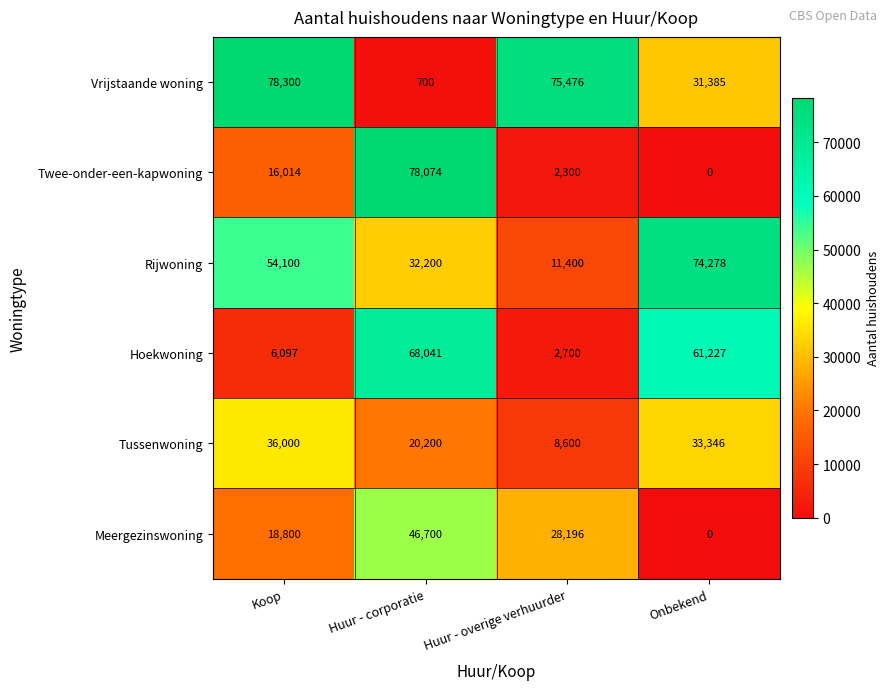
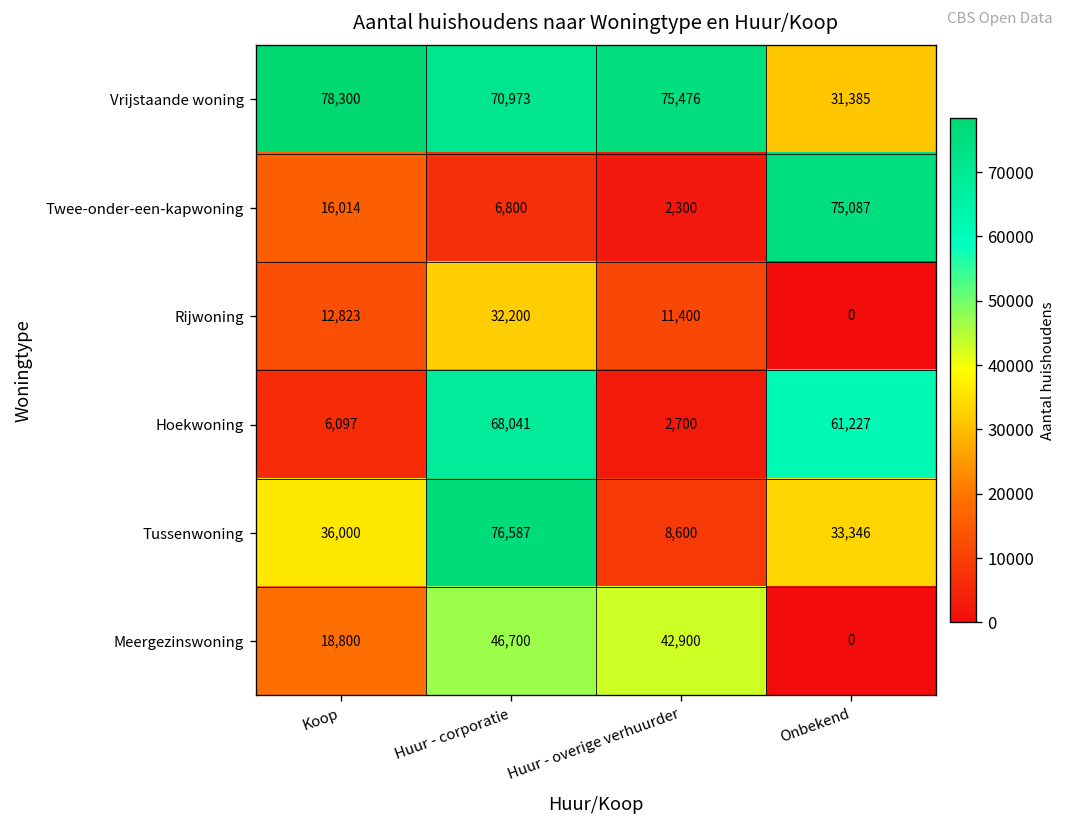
  {
    "Vrijstaande woning": {
      "Koop": "78,300",
-     "Huur - corporatie": "700",
+     "Huur - corporatie": "70,973",
      "Huur - overige verhuurder": "75,476",
      "Onbekend": "31,385"
    },
    "Twee-onder-een-kapwoning": {
      "Koop": "16,014",
-     "Huur - corporatie": "78,074",
+     "Huur - corporatie": "6,800",
      "Huur - overige verhuurder": "2,300",
-     "Onbekend": "0"
+     "Onbekend": "75,087"
    },
    "Rijwoning": {
-     "Koop": "54,100",
+     "Koop": "12,823",
      "Huur - corporatie": "32,200",
      "Huur - overige verhuurder": "11,400",
-     "Onbekend": "74,278"
+     "Onbekend": "0"
    },
    "Hoekwoning": {
      "Koop": "6,097",
      "Huur - corporatie": "68,041",
      "Huur - overige verhuurder": "2,700",
      "Onbekend": "61,227"
    },
    "Tussenwoning": {
      "Koop": "36,000",
-     "Huur - corporatie": "20,200",
+     "Huur - corporatie": "76,587",
      "Huur - overige verhuurder": "8,600",
      "Onbekend": "33,346"
    },
    "Meergezinswoning": {
      "Koop": "18,800",
      "Huur - corporatie": "46,700",
-     "Huur - overige verhuurder": "28,196",
+     "Huur - overige verhuurder": "42,900",
      "Onbekend": "0"
    }
  }
